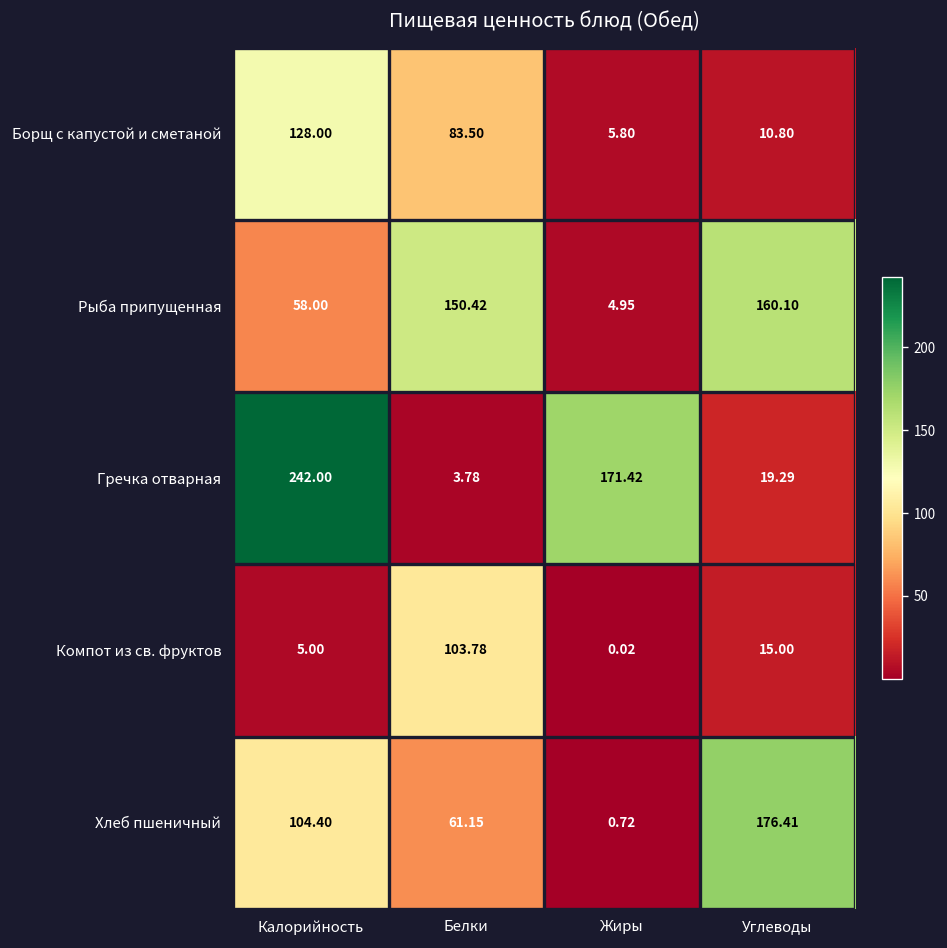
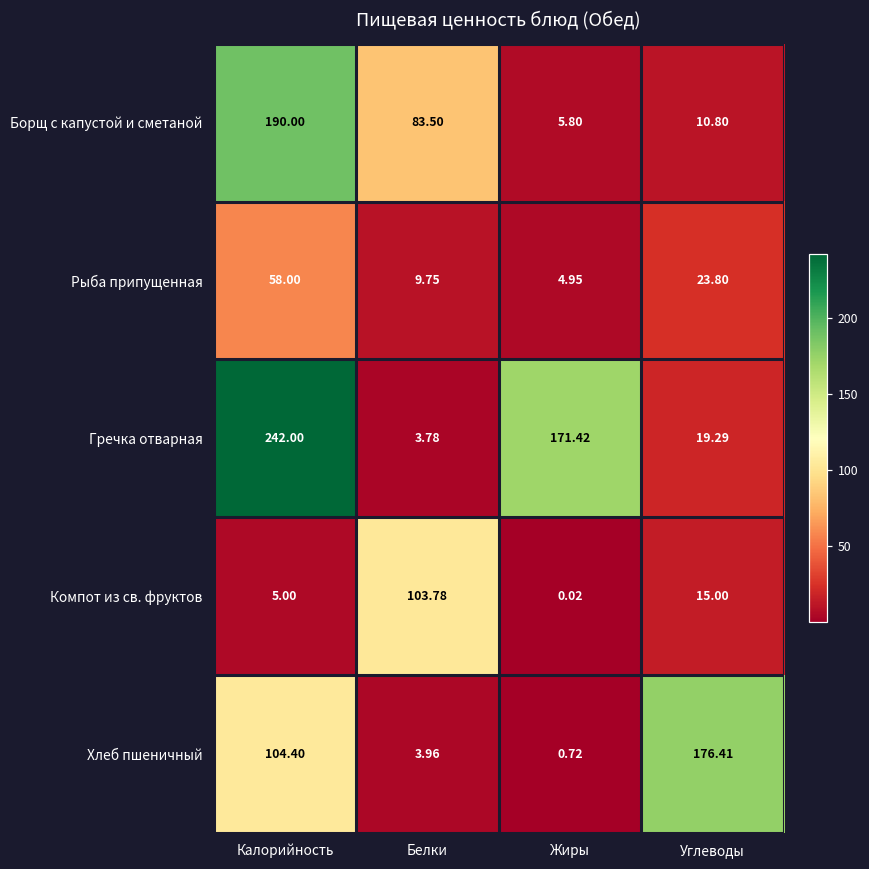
  {
    "Борщ с капустой и сметаной": {
-     "Калорийность": 128.00,
+     "Калорийность": 190.00,
      "Белки": 83.50,
      "Жиры": 5.80,
      "Углеводы": 10.80
    },
    "Рыба припущенная": {
      "Калорийность": 58.00,
-     "Белки": 150.42,
+     "Белки": 9.75,
      "Жиры": 4.95,
-     "Углеводы": 160.10
+     "Углеводы": 23.80
    },
    "Гречка отварная": {
      "Калорийность": 242.00,
      "Белки": 3.78,
      "Жиры": 171.42,
      "Углеводы": 19.29
    },
    "Компот из св. фруктов": {
      "Калорийность": 5.00,
      "Белки": 103.78,
      "Жиры": 0.02,
      "Углеводы": 15.00
    },
    "Хлеб пшеничный": {
      "Калорийность": 104.40,
-     "Белки": 61.15,
+     "Белки": 3.96,
      "Жиры": 0.72,
      "Углеводы": 176.41
    }
  }
